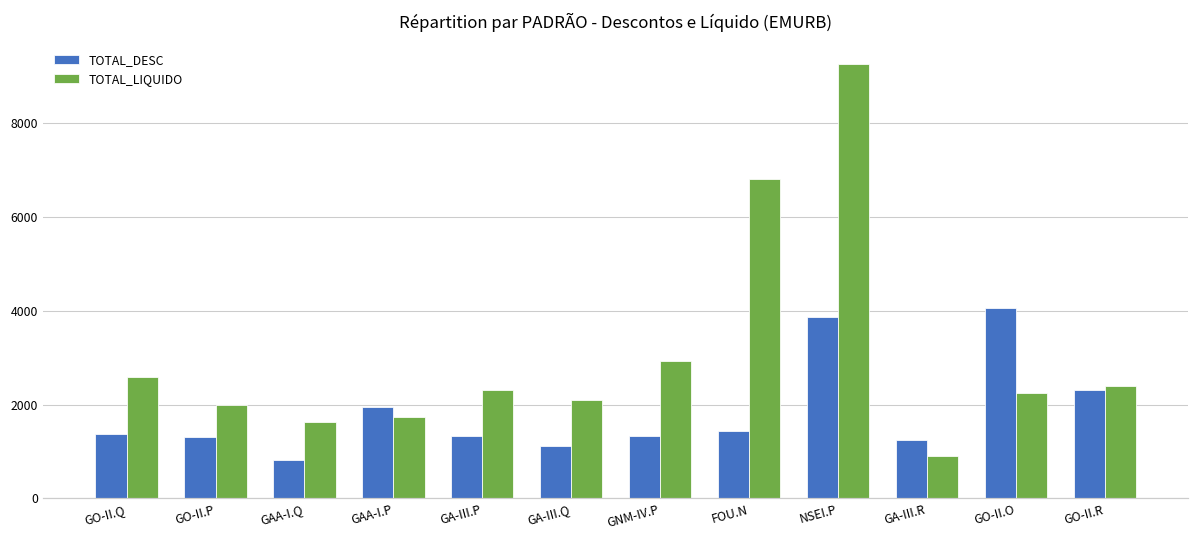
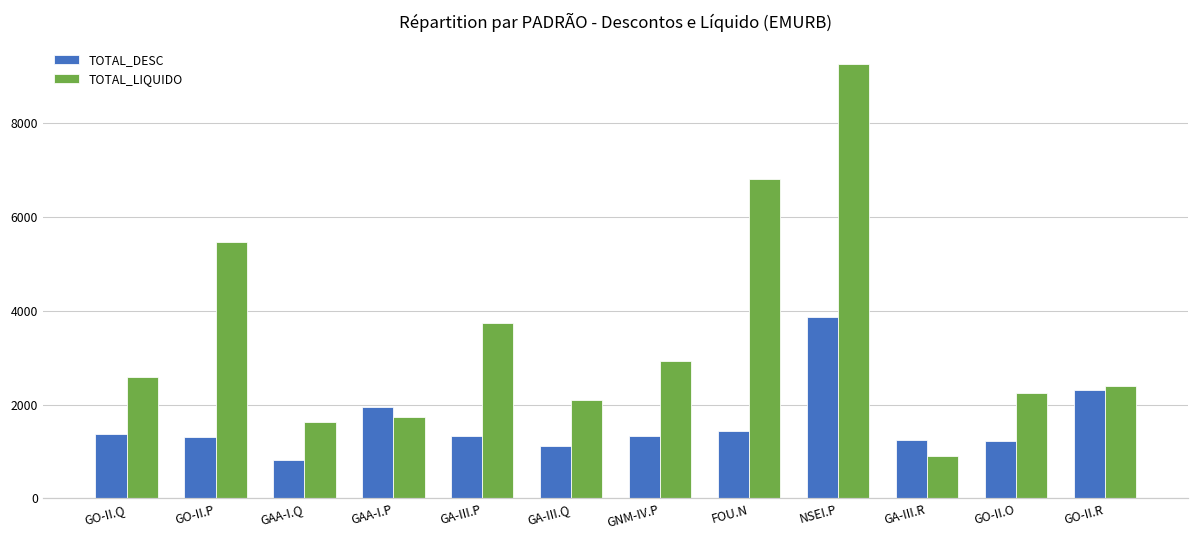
  {
    "TOTAL_DESC": {
      "GO-II.Q": 1400,
      "GO-II.P": 1300,
      "GAA-I.Q": 800,
      "GAA-I.P": 2000,
      "GA-III.P": 1300,
      "GA-III.Q": 1100,
      "GNM-IV.P": 1300,
      "FOU.N": 1400,
      "NSEI.P": 3900,
      "GA-III.R": 1200,
-     "GO-II.O": 4100,
+     "GO-II.O": 1200,
      "GO-II.R": 2300
    },
    "TOTAL_LIQUIDO": {
      "GO-II.Q": 2600,
-     "GO-II.P": 2000,
+     "GO-II.P": 5500,
      "GAA-I.Q": 1600,
      "GAA-I.P": 1700,
-     "GA-III.P": 2300,
+     "GA-III.P": 3700,
      "GA-III.Q": 2100,
      "GNM-IV.P": 2900,
      "FOU.N": 6800,
      "NSEI.P": 9300,
      "GA-III.R": 900,
      "GO-II.O": 2200,
      "GO-II.R": 2400
    }
  }
